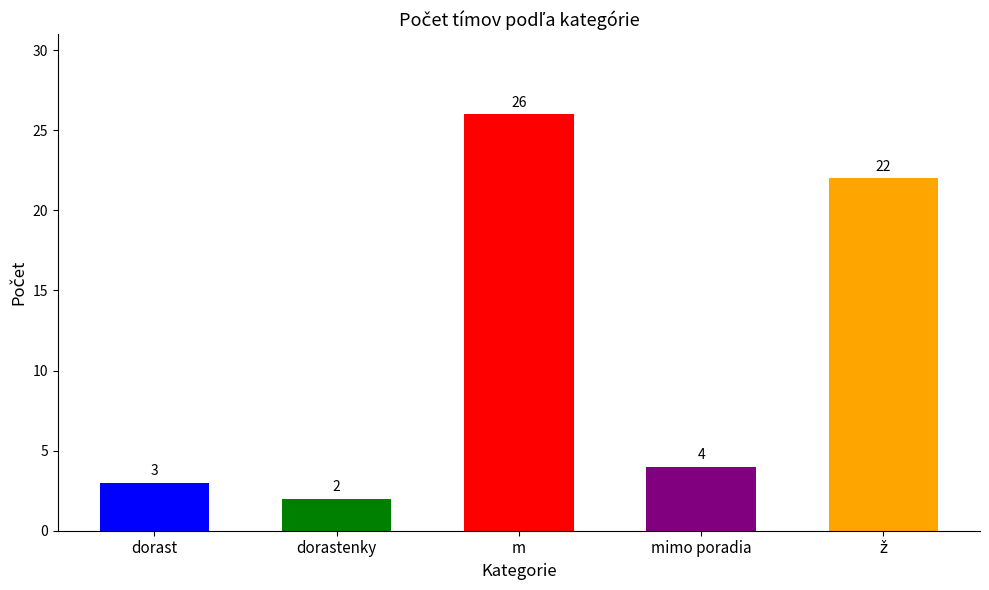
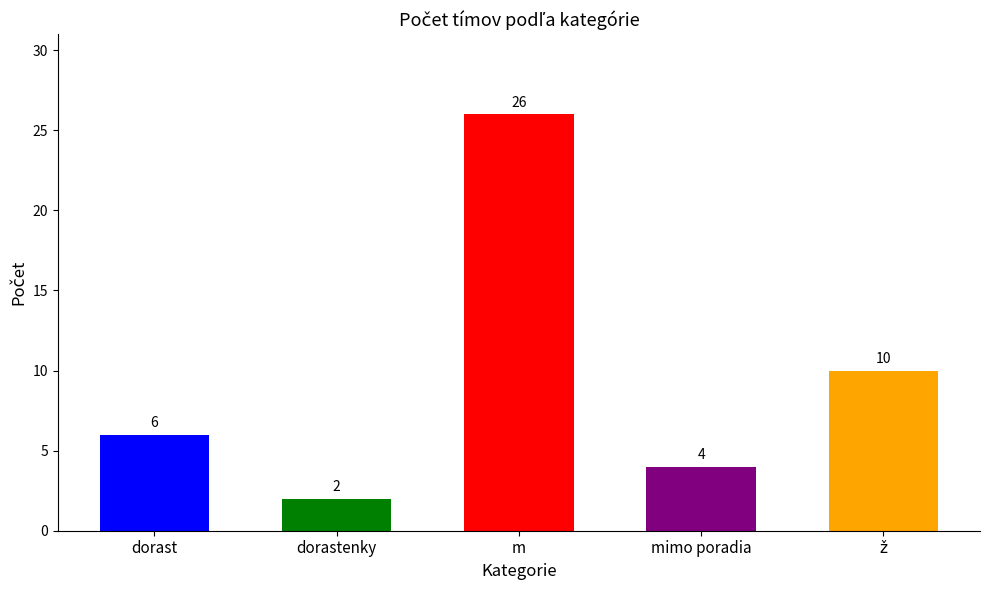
  {
-   "dorast": 3,
+   "dorast": 6,
    "dorastenky": 2,
    "m": 26,
    "mimo poradia": 4,
-   "ž": 22
+   "ž": 10
  }
